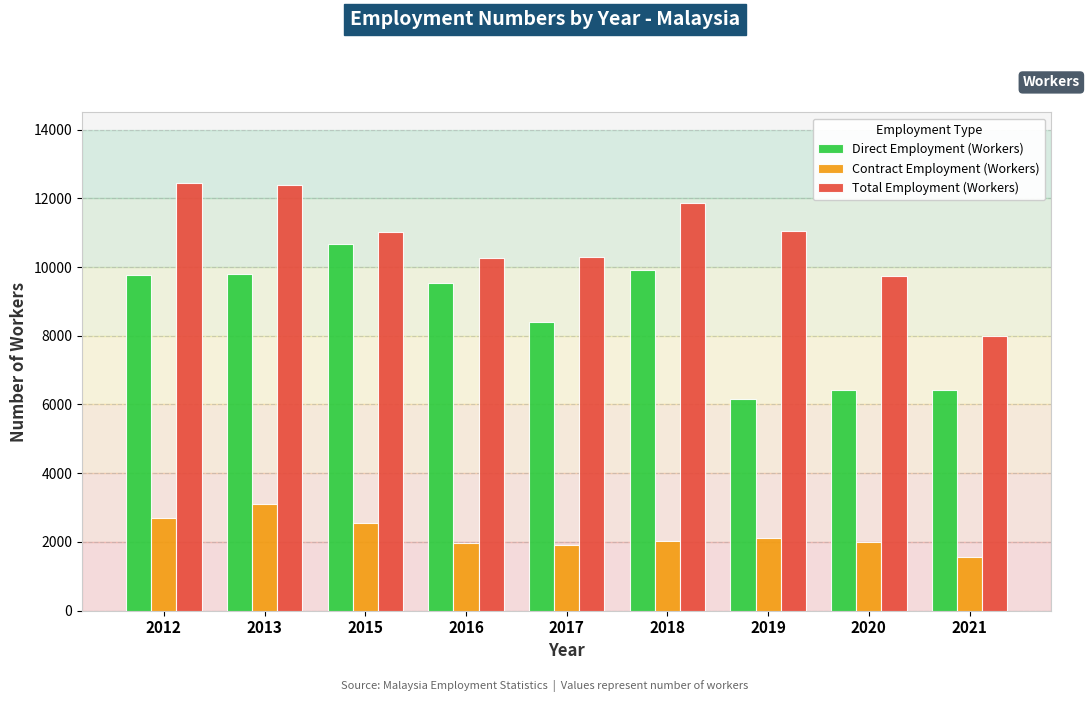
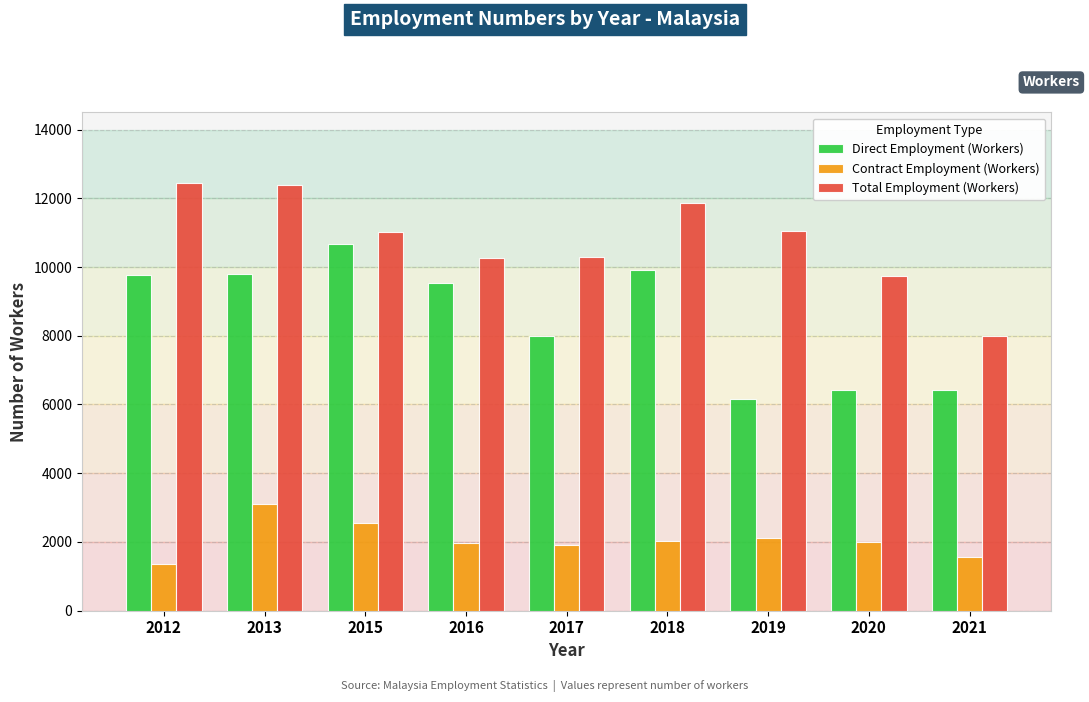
  {
    "Direct Employment (Workers)": {
      "2012": 9800,
      "2013": 9800,
      "2015": 10700,
      "2016": 9500,
-     "2017": 8400,
+     "2017": 8000,
      "2018": 9900,
      "2019": 6200,
      "2020": 6400,
      "2021": 6400
    },
    "Contract Employment (Workers)": {
-     "2012": 2700,
+     "2012": 1400,
      "2013": 3100,
      "2015": 2600,
      "2016": 2000,
      "2017": 1900,
      "2018": 2000,
      "2019": 2100,
      "2020": 2000,
      "2021": 1600
    },
    "Total Employment (Workers)": {
      "2012": 12500,
      "2013": 12400,
      "2015": 11000,
      "2016": 10300,
      "2017": 10300,
      "2018": 11900,
      "2019": 11100,
      "2020": 9700,
      "2021": 8000
    }
  }
